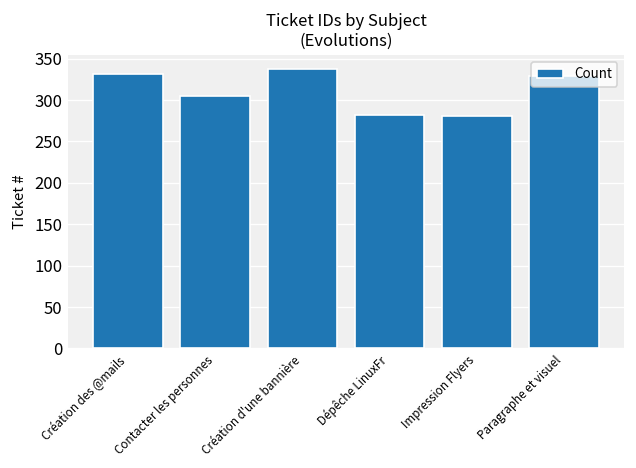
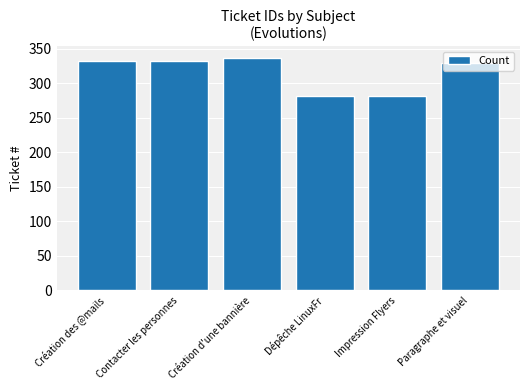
  {
    "Création des @mails": 330,
-   "Contacter les personnes": 310,
+   "Contacter les personnes": 330,
    "Création d'une bannière": 340,
    "Dépêche LinuxFr": 280,
    "Impression Flyers": 280
  }
